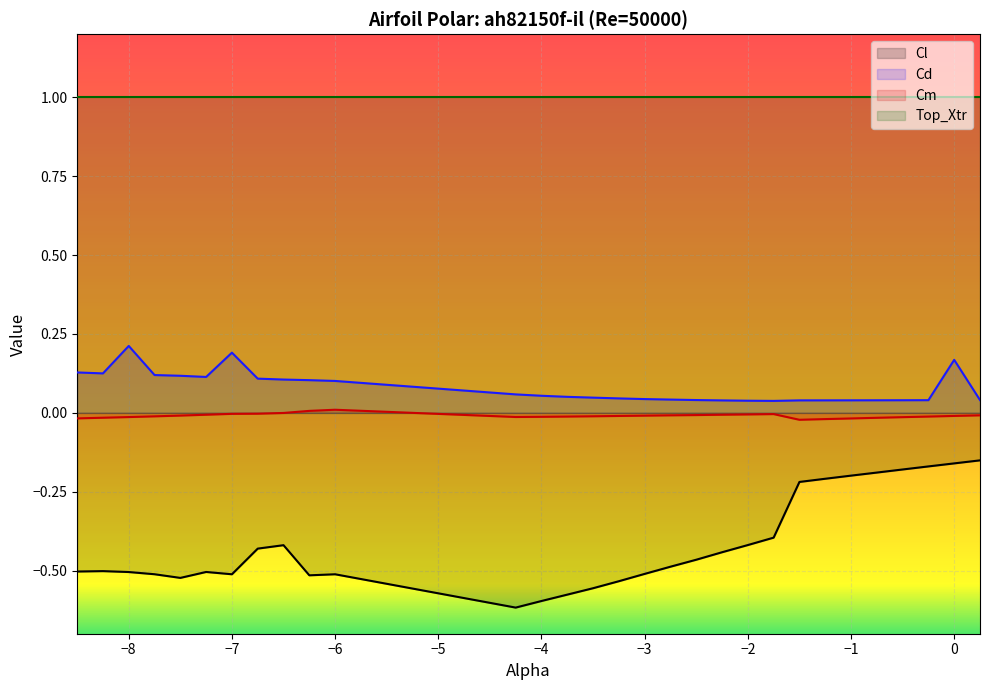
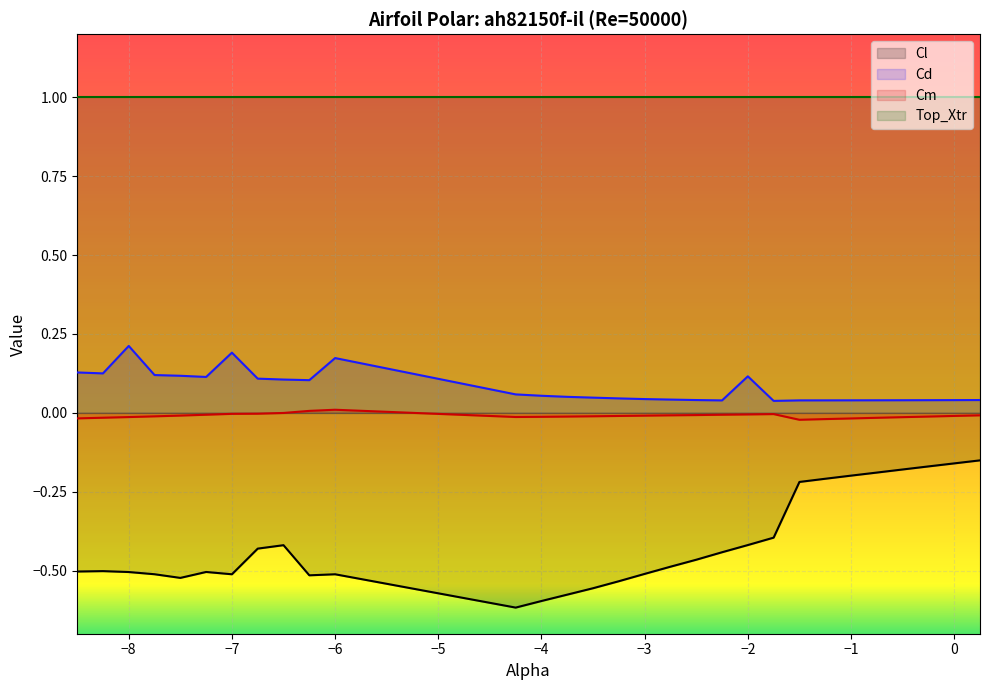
  {
    "Cd": {
      "−8": 0.21,
      "−7": 0.19,
-     "−6": 0.10,
+     "−6": 0.17,
      "−4": 0.05,
      "−3": 0.04,
-     "−2": 0.04,
+     "−2": 0.12,
      "−1": 0.04,
-     "0": 0.17
+     "0": 0.04
    }
  }
